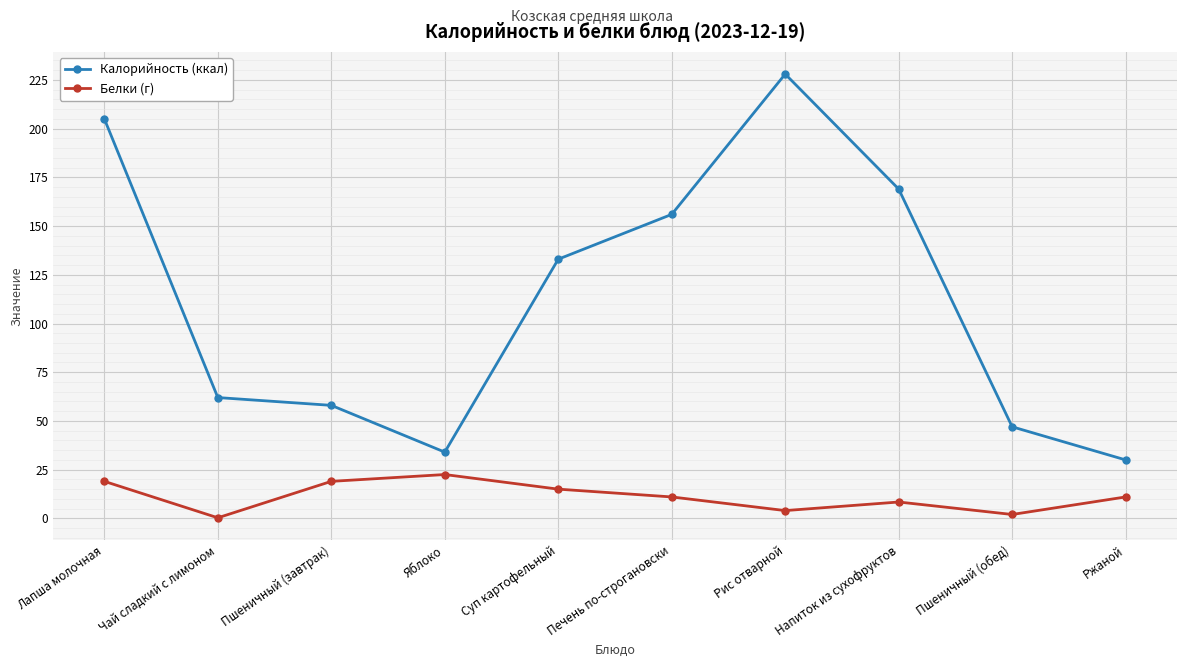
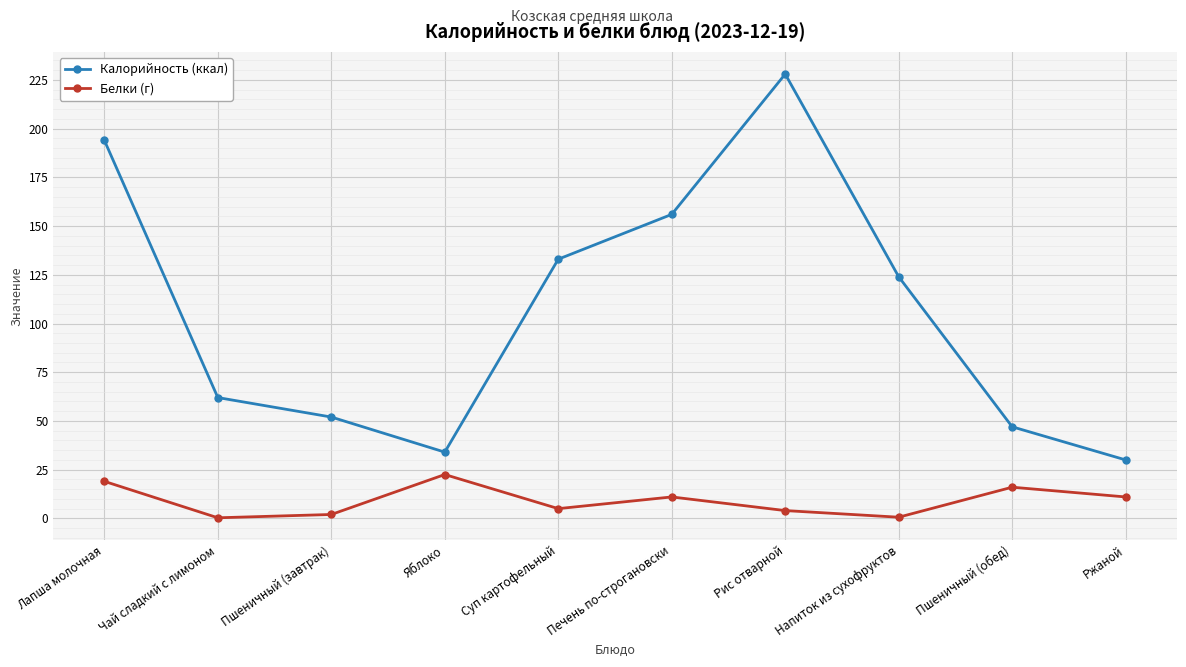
  {
    "Калорийность (ккал)": {
-     "Лапша молочная": 205,
+     "Лапша молочная": 194,
      "Чай сладкий с лимоном": 62,
-     "Пшеничный (завтрак)": 58,
+     "Пшеничный (завтрак)": 52,
      "Яблоко": 34,
      "Суп картофельный": 133,
      "Печень по-строгановски": 156,
      "Рис отварной": 228,
-     "Напиток из сухофруктов": 169,
+     "Напиток из сухофруктов": 124,
      "Пшеничный (обед)": 47,
      "Ржаной": 30
    },
    "Белки (г)": {
      "Лапша молочная": 19,
      "Чай сладкий с лимоном": 0,
-     "Пшеничный (завтрак)": 19,
+     "Пшеничный (завтрак)": 2,
      "Яблоко": 23,
-     "Суп картофельный": 15,
+     "Суп картофельный": 5,
      "Печень по-строгановски": 11,
      "Рис отварной": 4,
-     "Напиток из сухофруктов": 8,
-     "Пшеничный (обед)": 2,
+     "Напиток из сухофруктов": 1,
+     "Пшеничный (обед)": 16,
      "Ржаной": 11
    }
  }
